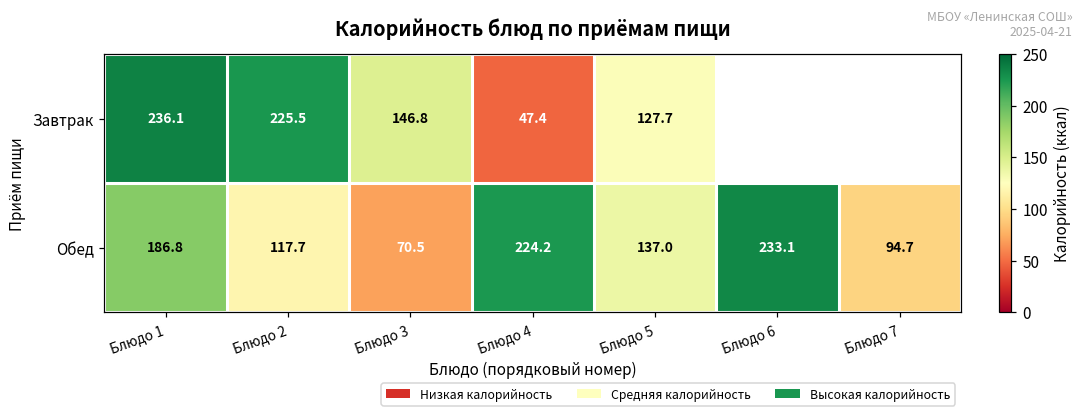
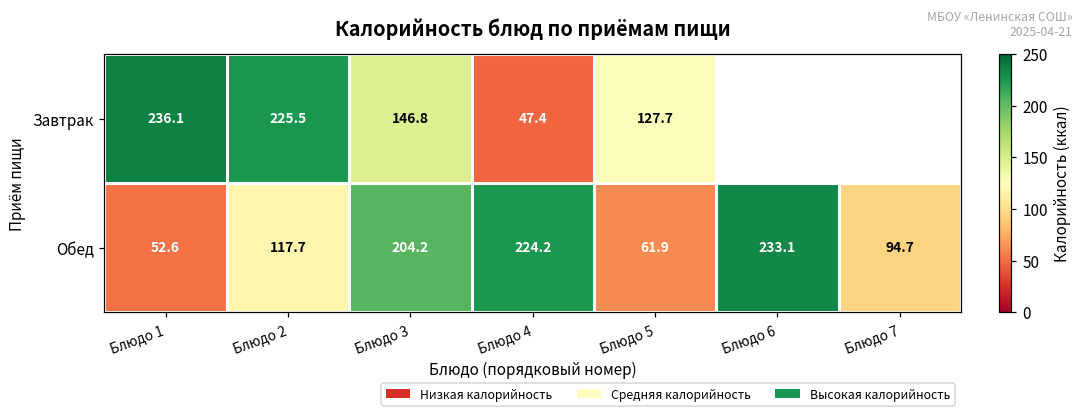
  {
    "Завтрак": {
      "Блюдо 1": 236.1,
      "Блюдо 2": 225.5,
      "Блюдо 3": 146.8,
      "Блюдо 4": 47.4,
      "Блюдо 5": 127.7
    },
    "Обед": {
-     "Блюдо 1": 186.8,
+     "Блюдо 1": 52.6,
      "Блюдо 2": 117.7,
-     "Блюдо 3": 70.5,
+     "Блюдо 3": 204.2,
      "Блюдо 4": 224.2,
-     "Блюдо 5": 137.0,
+     "Блюдо 5": 61.9,
      "Блюдо 6": 233.1,
      "Блюдо 7": 94.7
    }
  }
